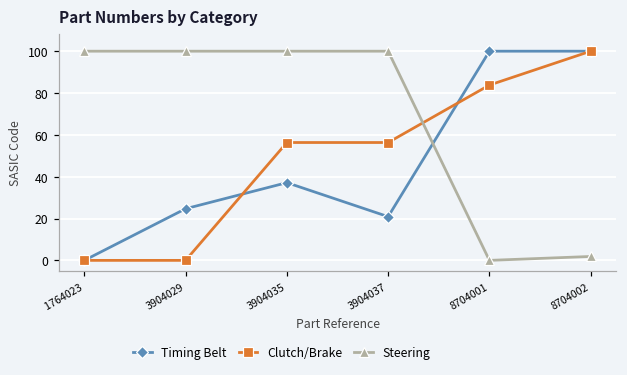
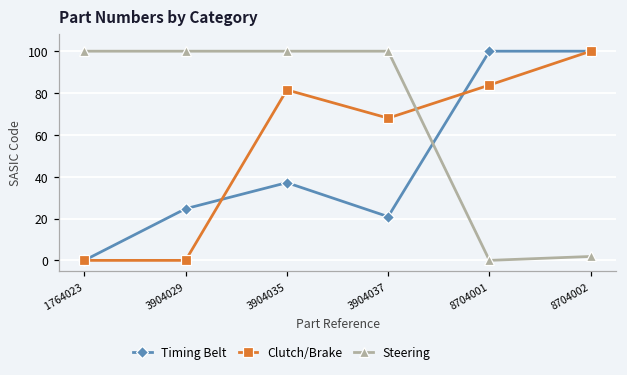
  {
    "Timing Belt": {
      "3904029": 25,
      "3904035": 37,
      "3904037": 21,
      "8704001": 100
    },
    "Clutch/Brake": {
      "3904029": 0,
-     "3904035": 56,
-     "3904037": 56,
+     "3904035": 81,
+     "3904037": 68,
      "8704001": 84
    },
    "Steering": {
      "1764023": 100,
      "3904029": 100,
      "3904035": 100,
      "3904037": 100,
      "8704001": 0,
      "8704002": 2
    }
  }
